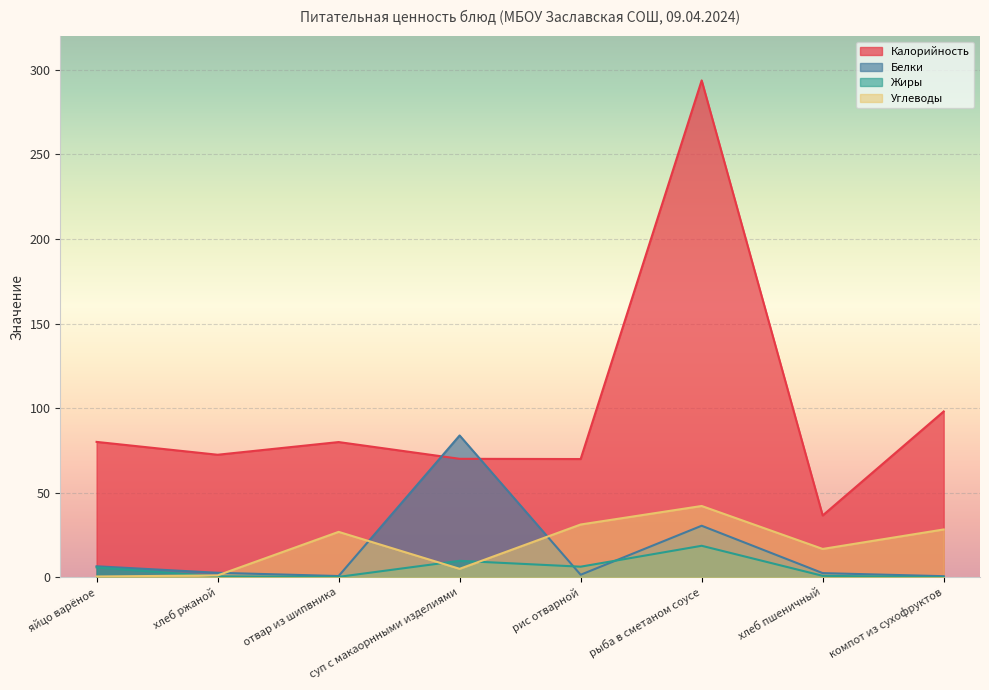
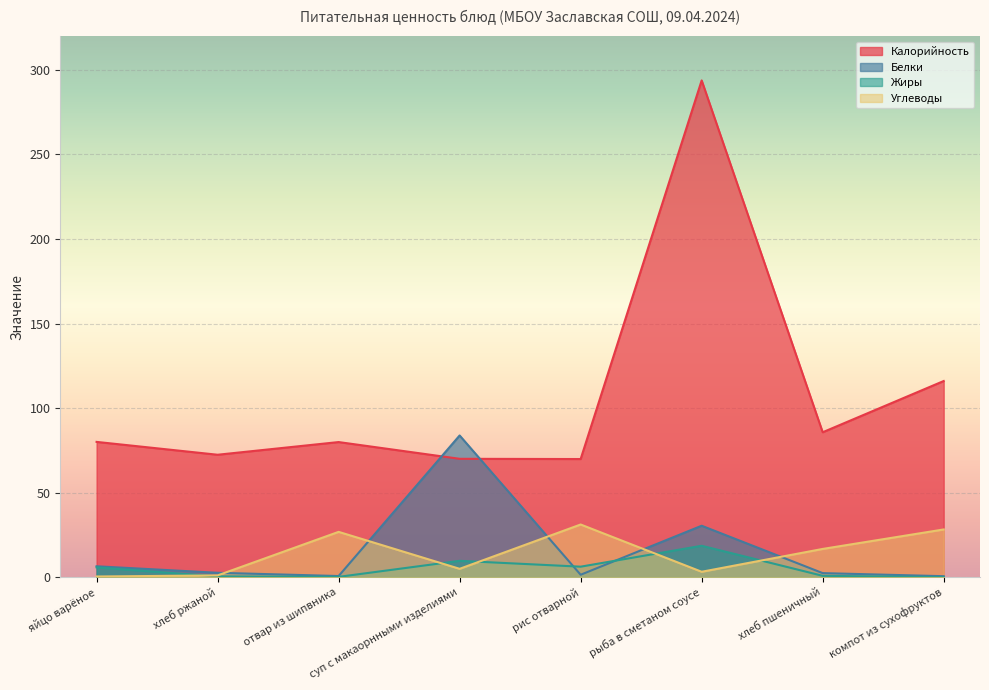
  {
    "Калорийность": {
      "яйцо варёное": 80,
      "хлеб ржаной": 72,
      "отвар из шипвника": 80,
      "суп с макаорнными изделиями": 70,
      "рис отварной": 70,
      "рыба в сметаном соусе": 294,
-     "хлеб пшеничный": 37,
-     "компот из сухофруктов": 98
+     "хлеб пшеничный": 86,
+     "компот из сухофруктов": 116
    },
    "Углеводы": {
      "яйцо варёное": 0,
      "отвар из шипвника": 27,
      "суп с макаорнными изделиями": 5,
      "рис отварной": 31,
-     "рыба в сметаном соусе": 42,
+     "рыба в сметаном соусе": 3,
      "хлеб пшеничный": 17,
      "компот из сухофруктов": 28
    }
  }
